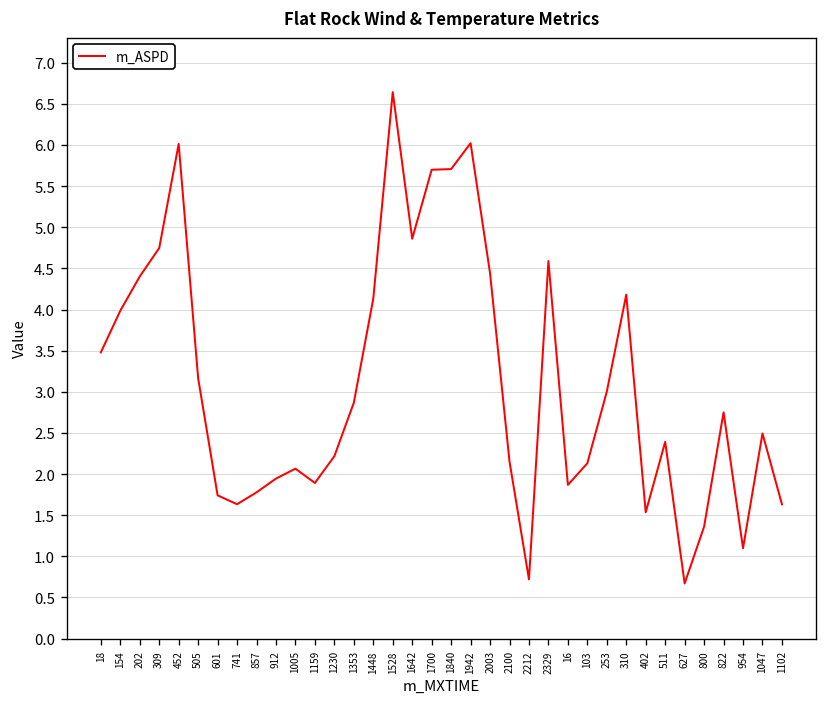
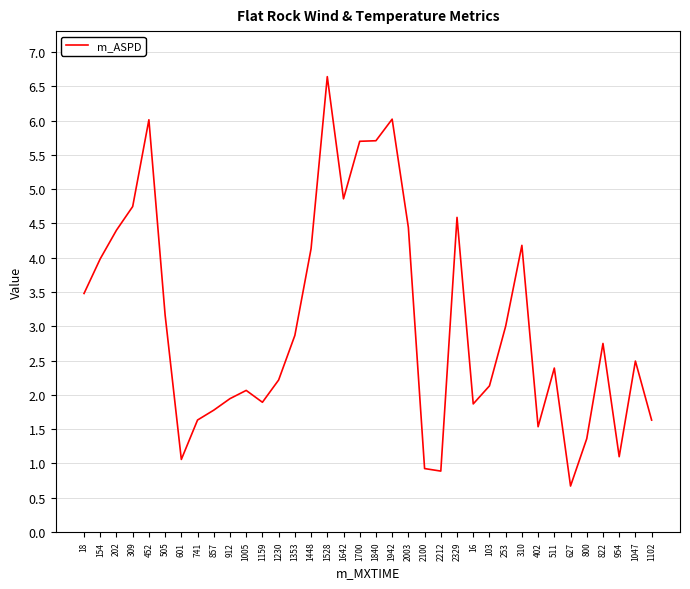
  {
    "18": 3.5,
    "154": 4.0,
    "202": 4.4,
    "309": 4.7,
    "452": 6.0,
    "505": 3.2,
-   "601": 1.7,
+   "601": 1.1,
    "741": 1.6,
    "857": 1.8,
    "912": 1.9,
    "1005": 2.1,
    "1159": 1.9,
    "1230": 2.2,
    "1353": 2.9,
    "1448": 4.1,
    "1528": 6.6,
    "1642": 4.9,
    "1700": 5.7,
    "1840": 5.7,
    "1942": 6.0,
    "2003": 4.4,
-   "2100": 2.2,
-   "2212": 0.7,
+   "2100": 0.9,
+   "2212": 0.9,
    "2329": 4.6,
    "16": 1.9,
    "103": 2.1,
    "253": 3.0,
    "310": 4.2,
    "402": 1.5,
    "511": 2.4,
    "627": 0.7,
    "800": 1.4,
    "822": 2.8,
    "954": 1.1,
    "1047": 2.5,
    "1102": 1.6
  }
